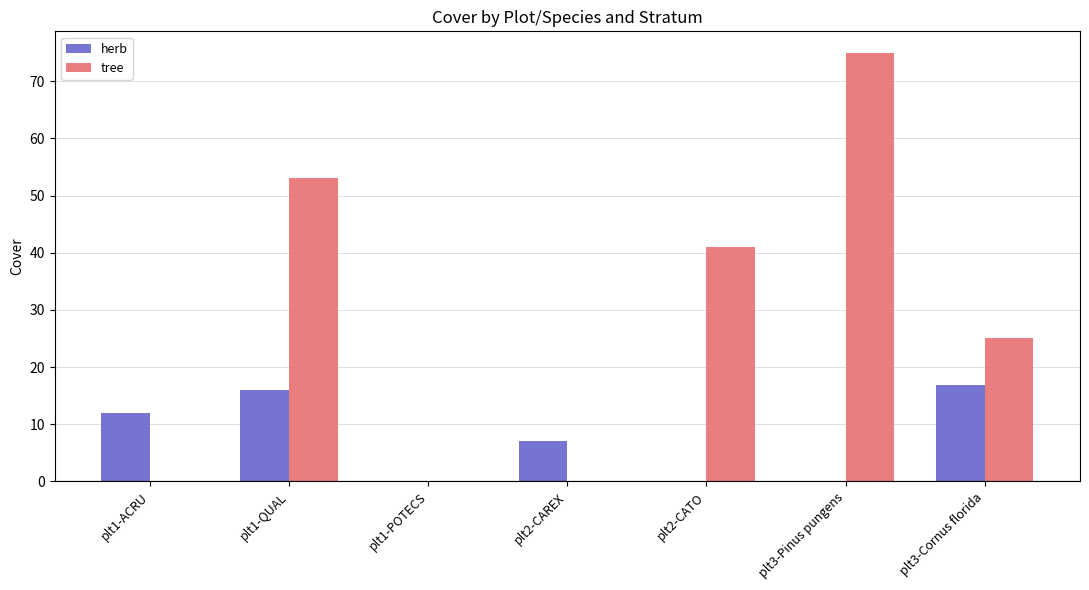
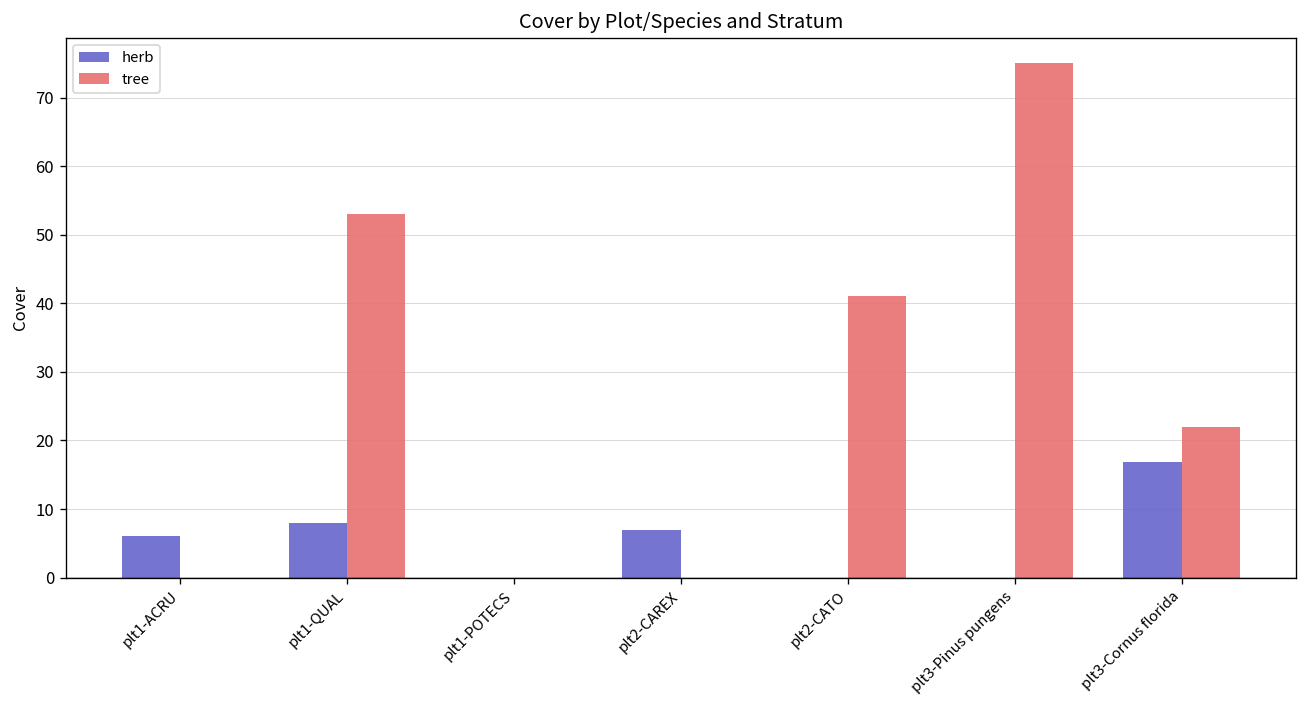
  {
    "herb": {
-     "plt1-ACRU": 12,
-     "plt1-QUAL": 16,
+     "plt1-ACRU": 6,
+     "plt1-QUAL": 8,
      "plt1-POTECS": 0,
      "plt2-CAREX": 7,
      "plt2-CATO": 0,
      "plt3-Pinus pungens": 0,
      "plt3-Cornus florida": 17
    },
    "tree": {
      "plt1-ACRU": 0,
      "plt1-QUAL": 53,
      "plt1-POTECS": 0,
      "plt2-CAREX": 0,
      "plt2-CATO": 41,
      "plt3-Pinus pungens": 75,
-     "plt3-Cornus florida": 25
+     "plt3-Cornus florida": 22
    }
  }
